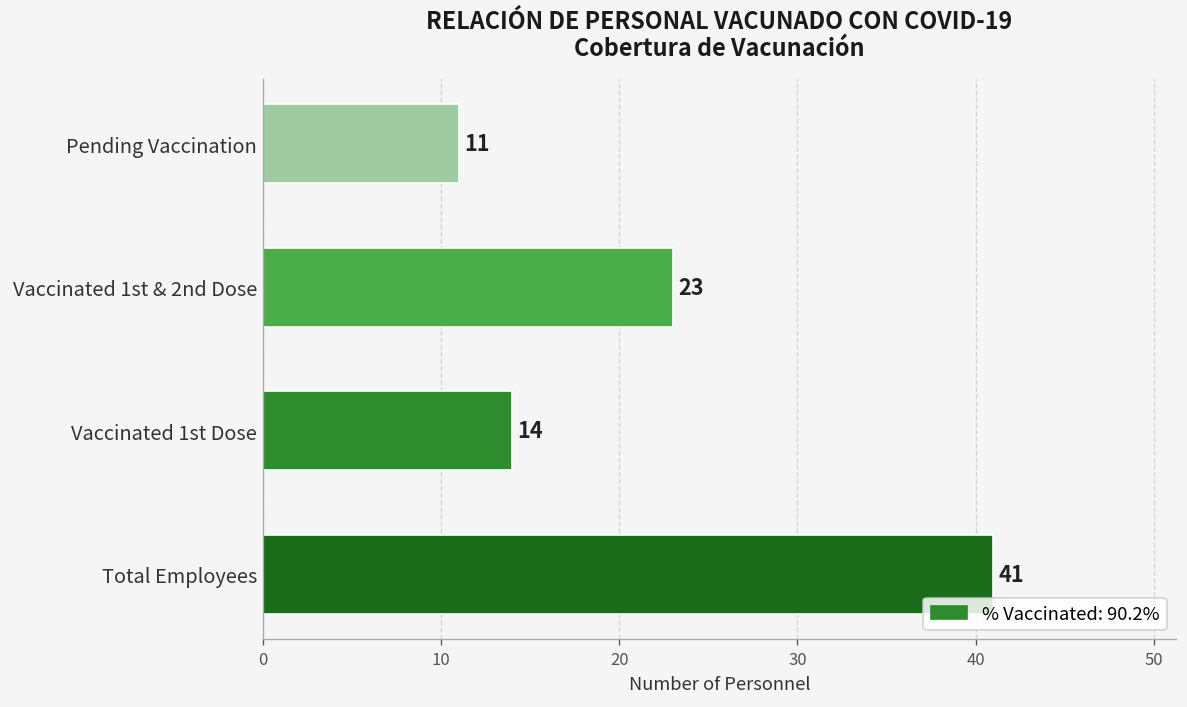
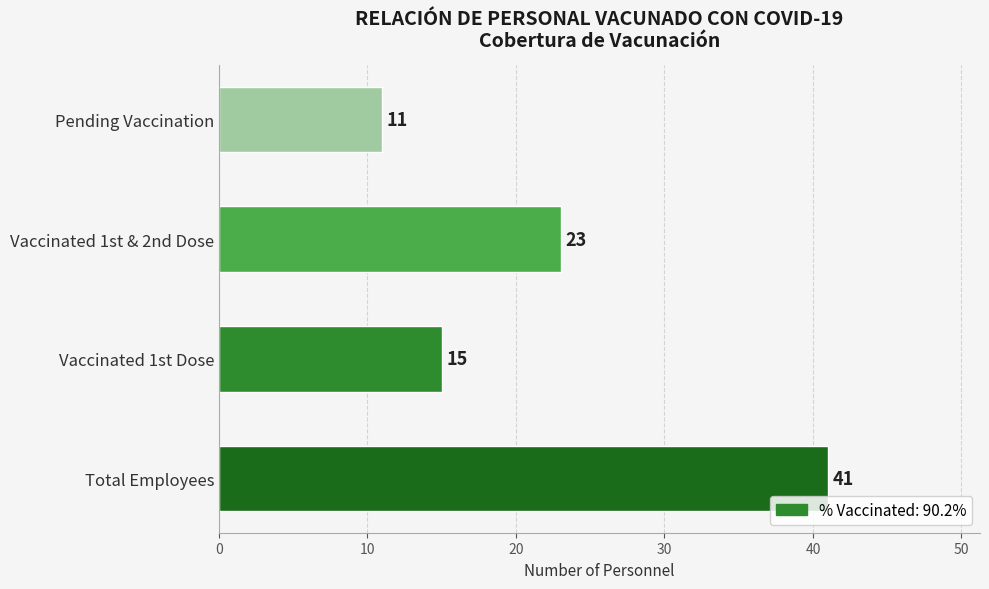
  {
    "Pending Vaccination": 11,
    "Vaccinated 1st & 2nd Dose": 23,
-   "Vaccinated 1st Dose": 14,
+   "Vaccinated 1st Dose": 15,
    "Total Employees": 41
  }
